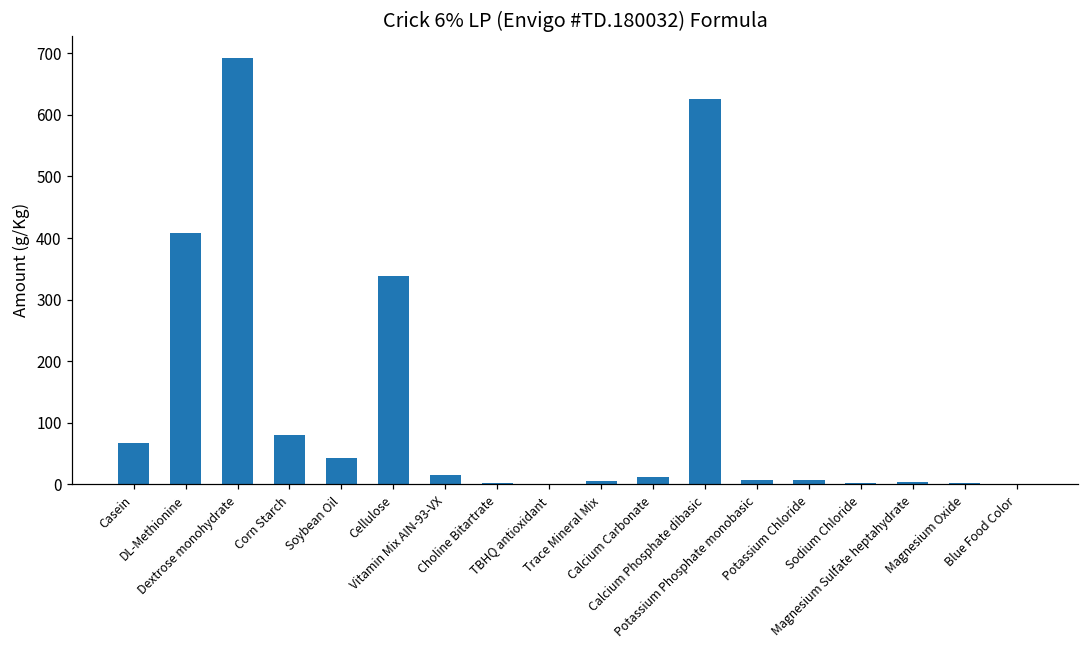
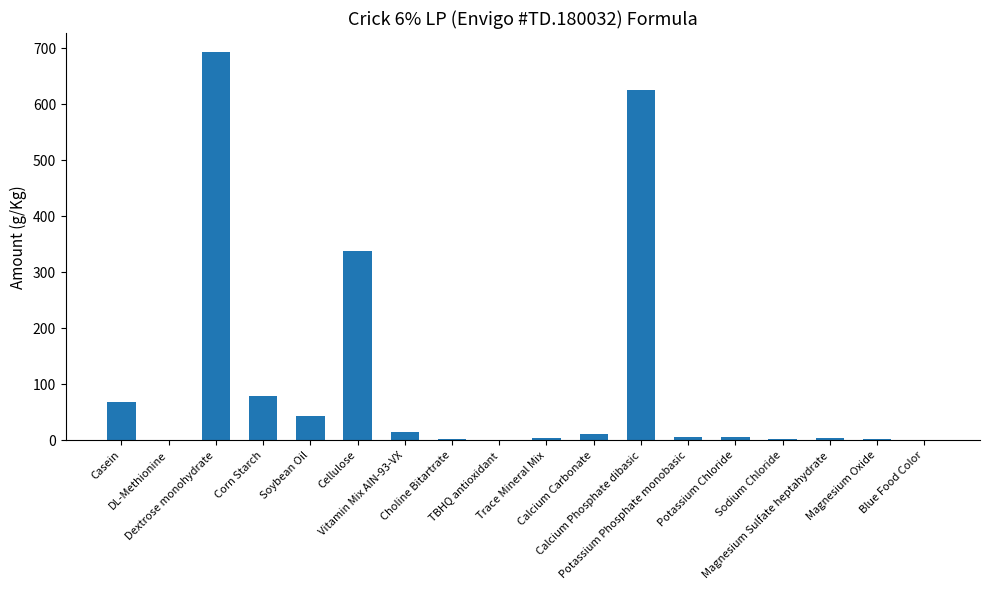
  {
    "Casein": 70,
-   "DL-Methionine": 410,
+   "DL-Methionine": 0,
    "Dextrose monohydrate": 690,
    "Corn Starch": 80,
    "Soybean Oil": 40,
    "Cellulose": 340,
    "Vitamin Mix AIN-93-VX": 20,
    "Trace Mineral Mix": 10,
    "Calcium Carbonate": 10,
    "Calcium Phosphate dibasic": 630,
    "Potassium Phosphate monobasic": 10,
    "Potassium Chloride": 10
  }
